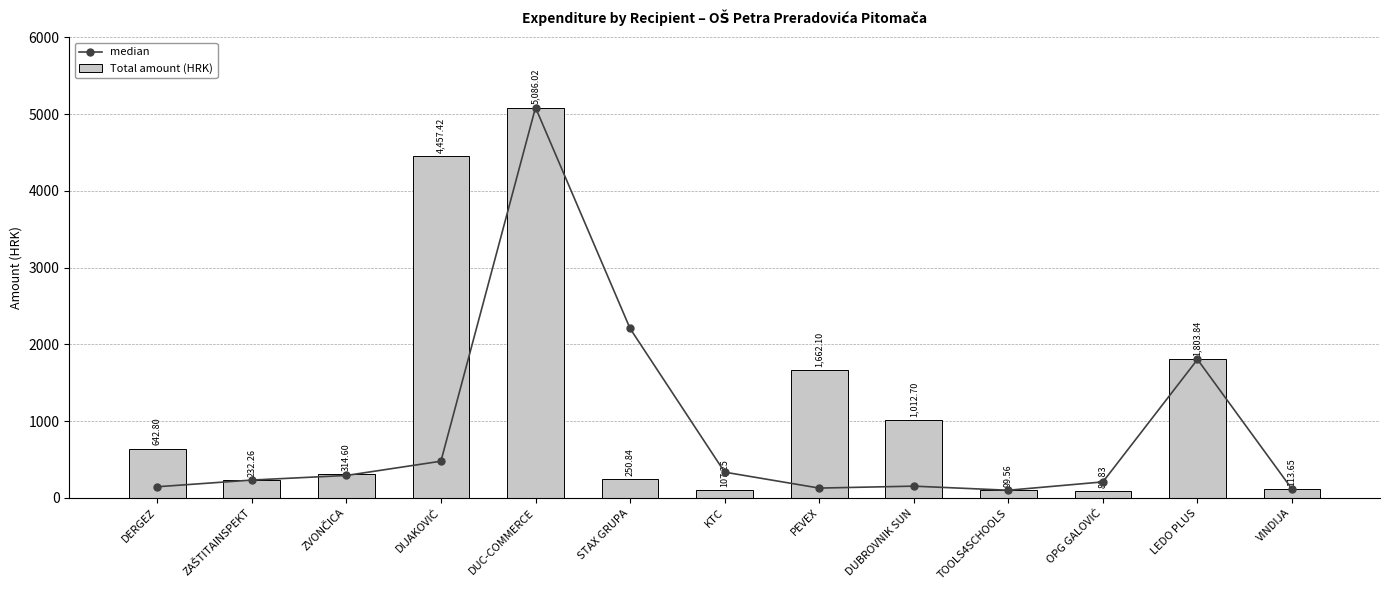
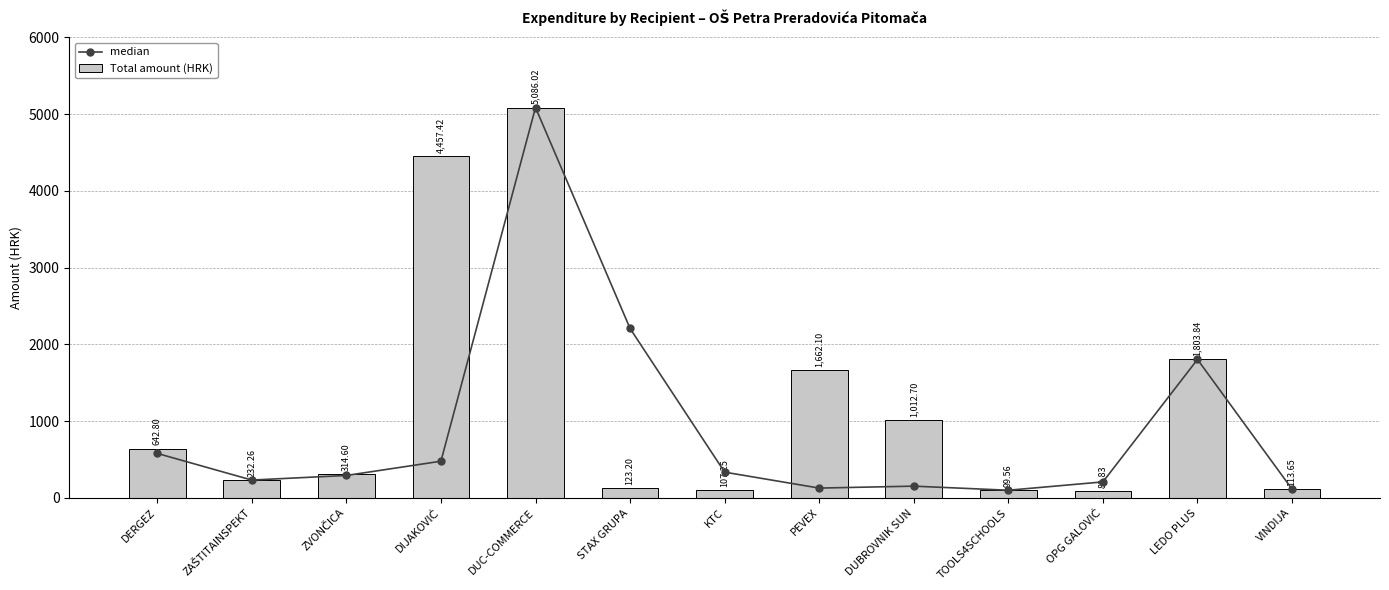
  {
    "median": {
-     "DERGEZ": "100",
+     "DERGEZ": "600",
      "ZVONČICA": "300",
      "DIJAKOVIĆ": "500",
      "STAX GRUPA": "2200",
      "PEVEX": "100",
      "DUBROVNIK SUN": "200"
    },
    "Total amount (HRK)": {
      "DERGEZ": "642.80",
      "ZAŠTITAINSPEKT": "232.26",
      "ZVONČICA": "314.60",
      "DIJAKOVIĆ": "4,457.42",
      "DUC-COMMERCE": "5,086.02",
-     "STAX GRUPA": "250.84",
+     "STAX GRUPA": "123.20",
      "PEVEX": "1,662.10",
      "DUBROVNIK SUN": "1,012.70",
      "TOOLS4SCHOOLS": "99.56",
      "LEDO PLUS": "1,803.84",
      "VINDIJA": "113.65"
    }
  }
